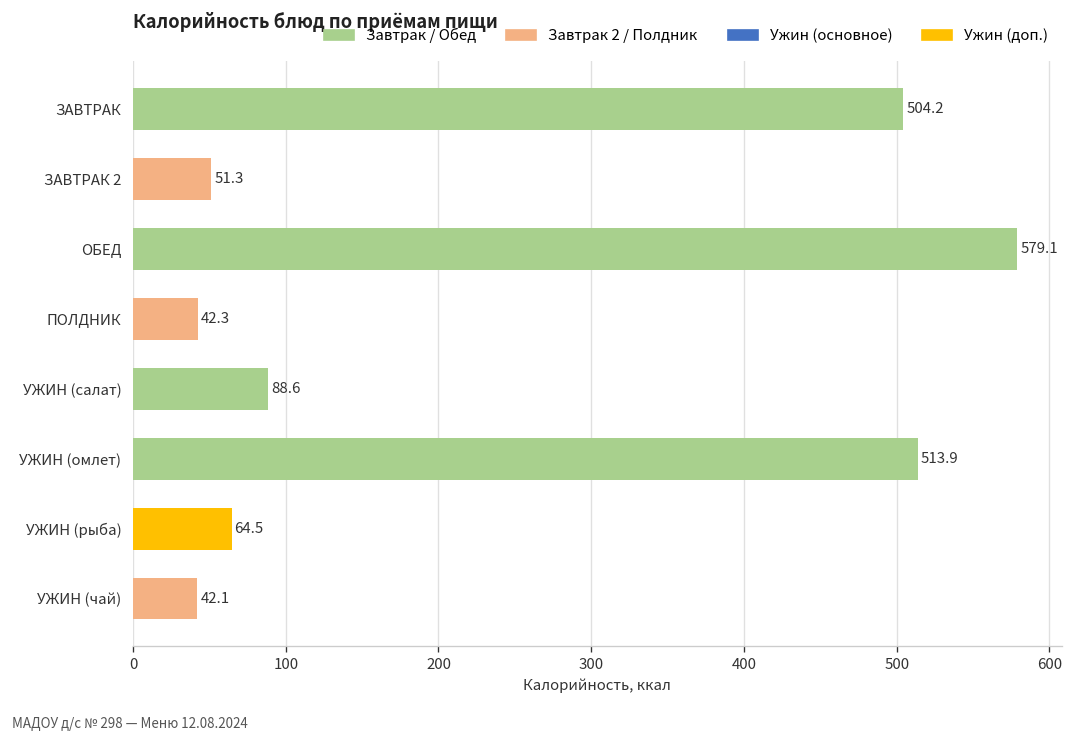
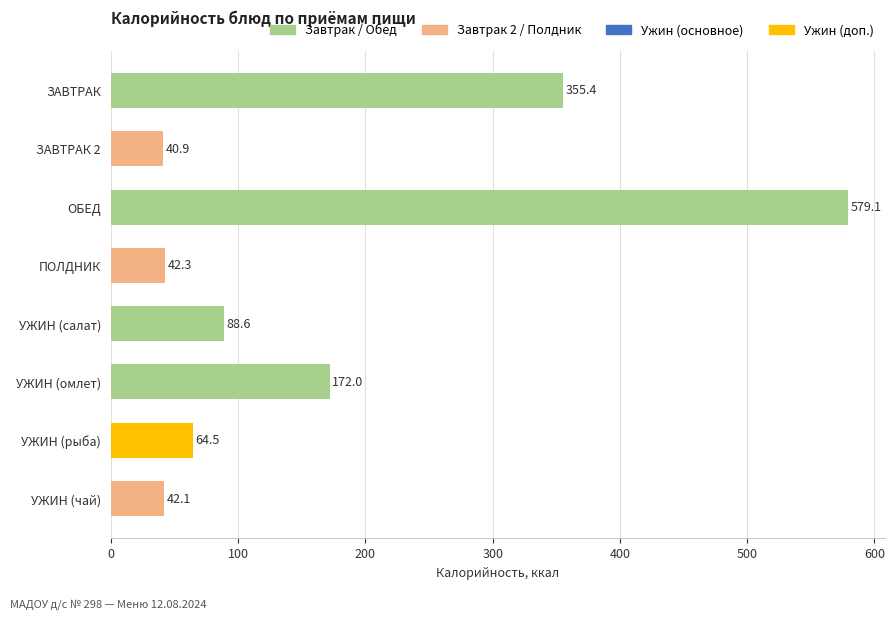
  {
-   "ЗАВТРАК": 504.2,
-   "ЗАВТРАК 2": 51.3,
+   "ЗАВТРАК": 355.4,
+   "ЗАВТРАК 2": 40.9,
    "ОБЕД": 579.1,
    "ПОЛДНИК": 42.3,
    "УЖИН (салат)": 88.6,
-   "УЖИН (омлет)": 513.9,
+   "УЖИН (омлет)": 172.0,
    "УЖИН (рыба)": 64.5,
    "УЖИН (чай)": 42.1
  }
